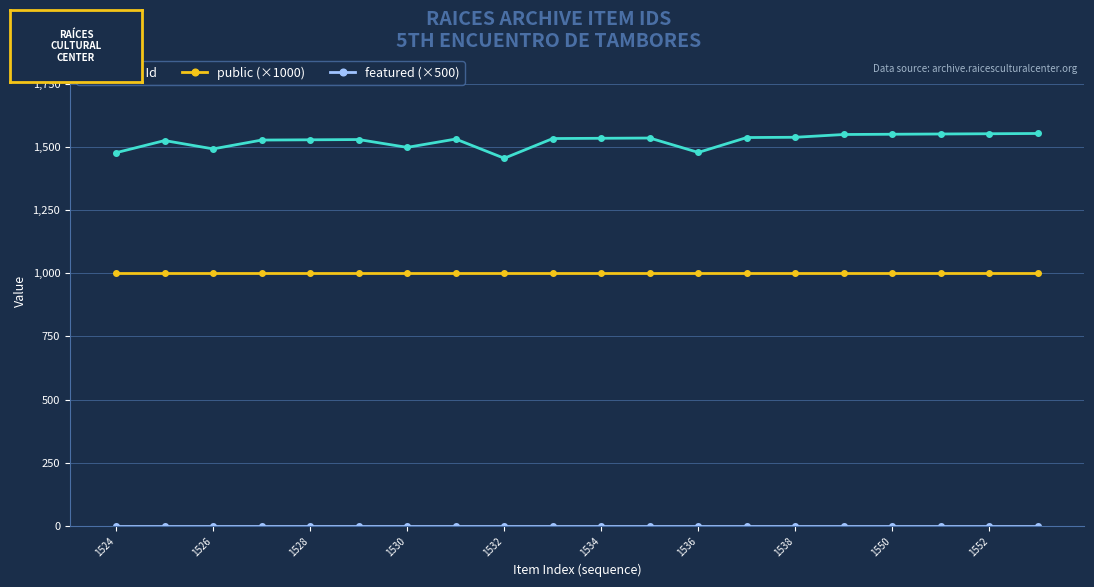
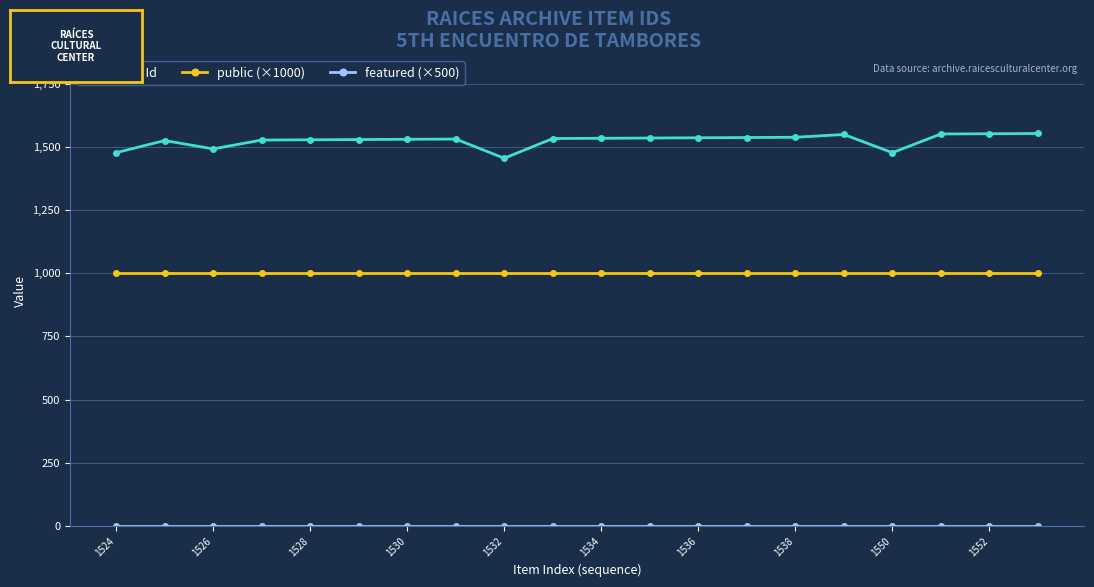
  {
    "Item Id": {
      "1524": "1,480",
      "1526": "1,490",
      "1528": "1,530",
-     "1530": "1,500",
+     "1530": "1,530",
      "1532": "1,460",
      "1534": "1,530",
-     "1536": "1,480",
+     "1536": "1,540",
      "1538": "1,540",
-     "1550": "1,550",
+     "1550": "1,480",
      "1552": "1,550"
    },
    "public (×1000)": {
      "1524": "1,000",
      "1526": "1,000",
      "1528": "1,000",
      "1530": "1,000",
      "1532": "1,000",
      "1534": "1,000",
      "1536": "1,000",
      "1538": "1,000",
      "1550": "1,000",
      "1552": "1,000"
    },
    "featured (×500)": {
      "1524": "0",
      "1526": "0",
      "1528": "0",
      "1530": "0",
      "1532": "0",
      "1534": "0",
      "1536": "0",
      "1538": "0",
      "1550": "0",
      "1552": "0"
    }
  }
